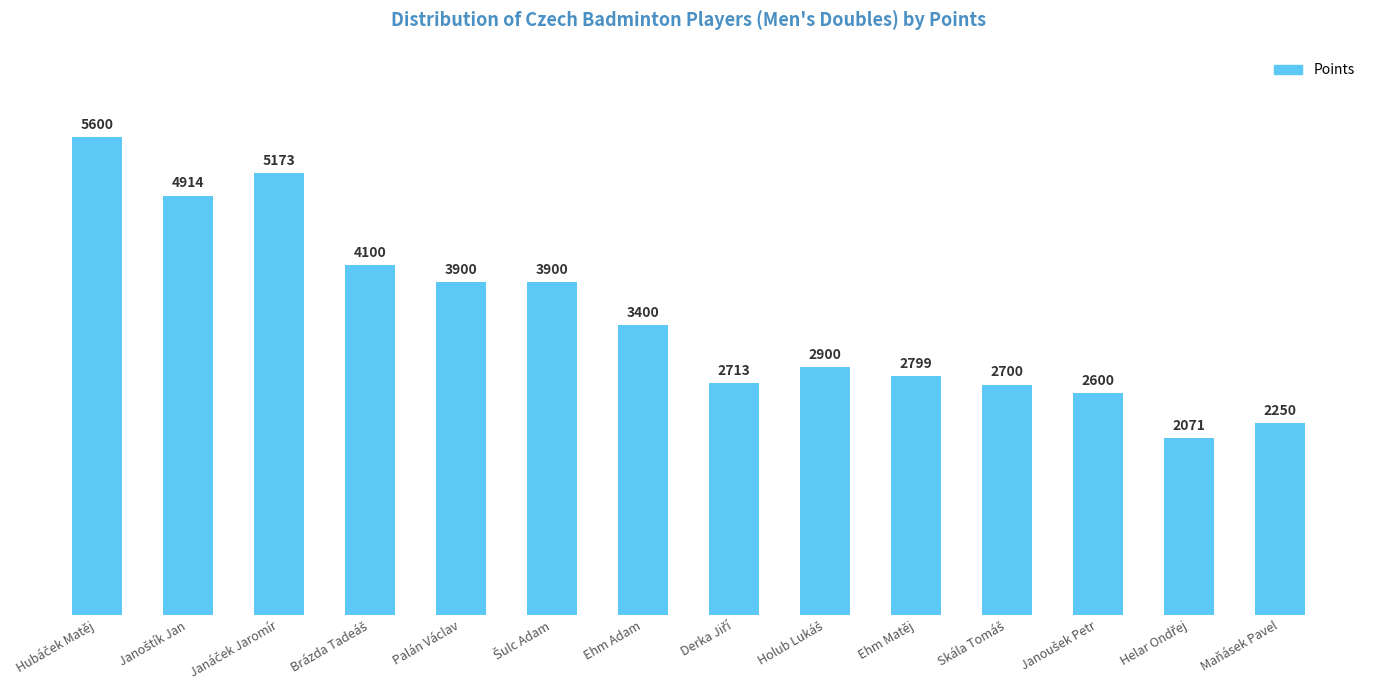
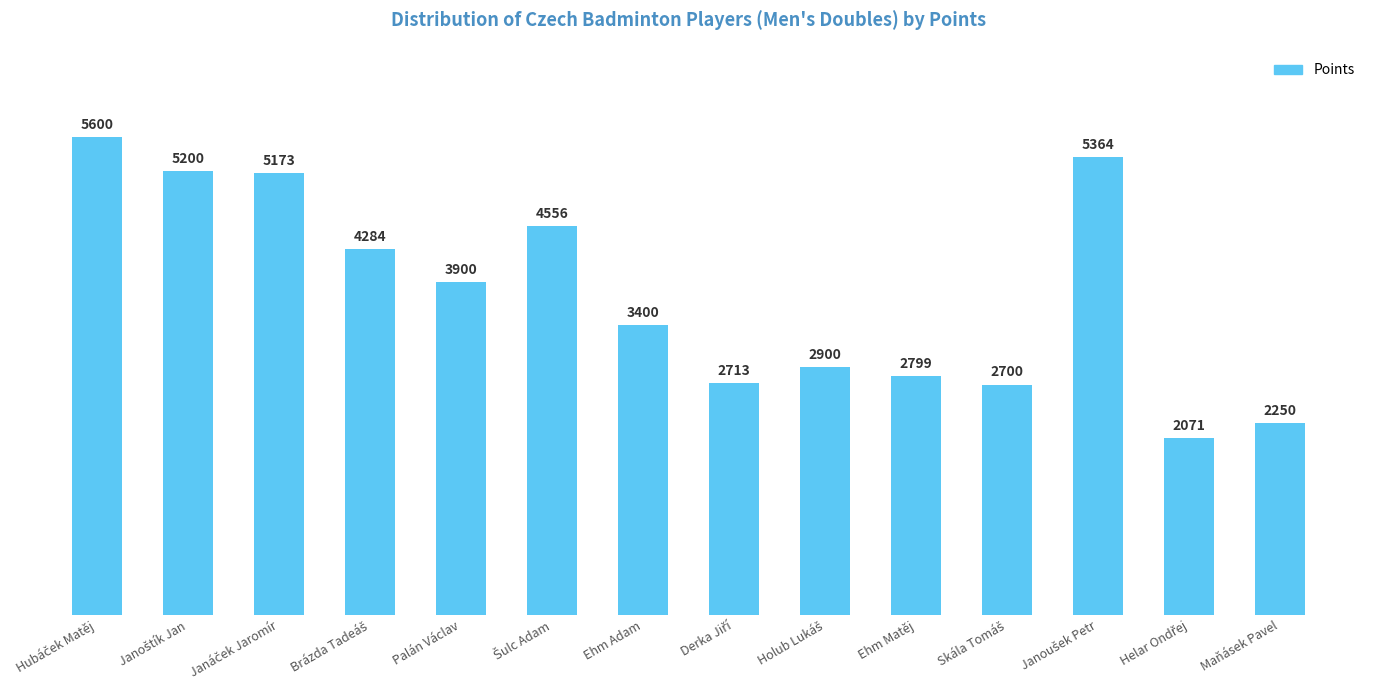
  {
    "Hubáček Matěj": 5600,
-   "Janoštík Jan": 4914,
+   "Janoštík Jan": 5200,
    "Janáček Jaromír": 5173,
-   "Brázda Tadeáš": 4100,
+   "Brázda Tadeáš": 4284,
    "Palán Václav": 3900,
-   "Šulc Adam": 3900,
+   "Šulc Adam": 4556,
    "Ehm Adam": 3400,
    "Derka Jiří": 2713,
    "Holub Lukáš": 2900,
    "Ehm Matěj": 2799,
    "Skála Tomáš": 2700,
-   "Janoušek Petr": 2600,
+   "Janoušek Petr": 5364,
    "Helar Ondřej": 2071,
    "Maňásek Pavel": 2250
  }
